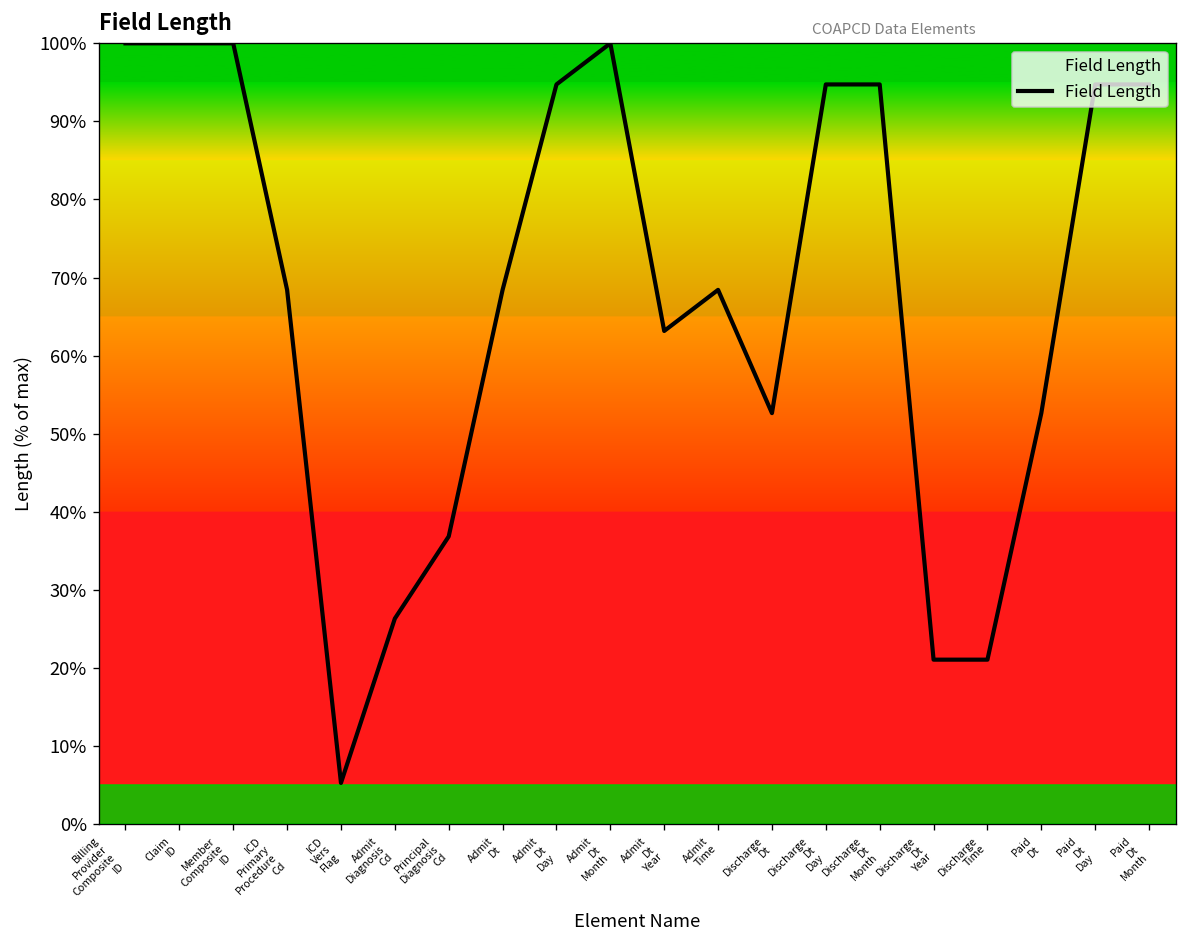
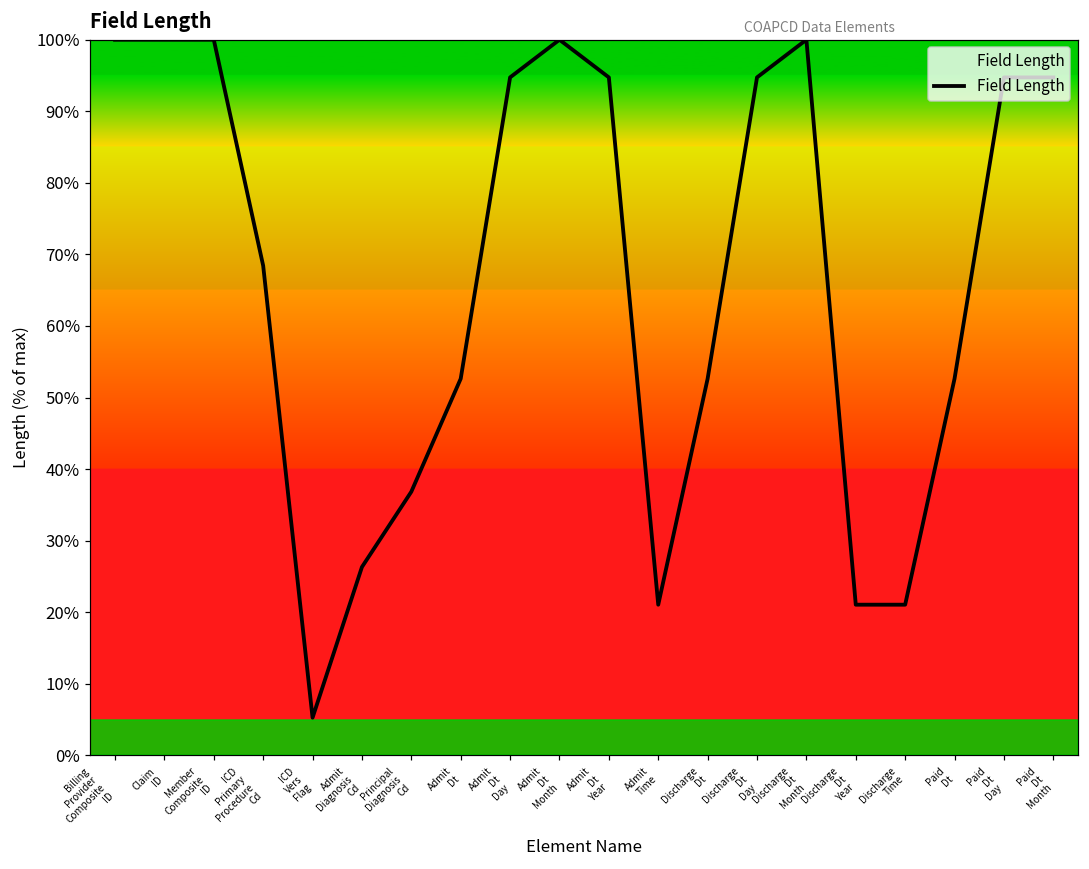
  {
    "Billing Provider Composite ID": "100%",
    "Claim ID": "100%",
    "Member Composite ID": "100%",
    "ICD Primary Procedure Cd": "68%",
    "ICD Vers Flag": "5%",
    "Admit Diagnosis Cd": "26%",
    "Principal Diagnosis Cd": "37%",
-   "Admit Dt": "68%",
+   "Admit Dt": "53%",
    "Admit Dt Day": "95%",
    "Admit Dt Month": "100%",
-   "Admit Dt Year": "63%",
-   "Admit Time": "68%",
+   "Admit Dt Year": "95%",
+   "Admit Time": "21%",
    "Discharge Dt": "53%",
    "Discharge Dt Day": "95%",
-   "Discharge Dt Month": "95%",
+   "Discharge Dt Month": "100%",
    "Discharge Dt Year": "21%",
    "Discharge Time": "21%",
    "Paid Dt": "53%"
  }
